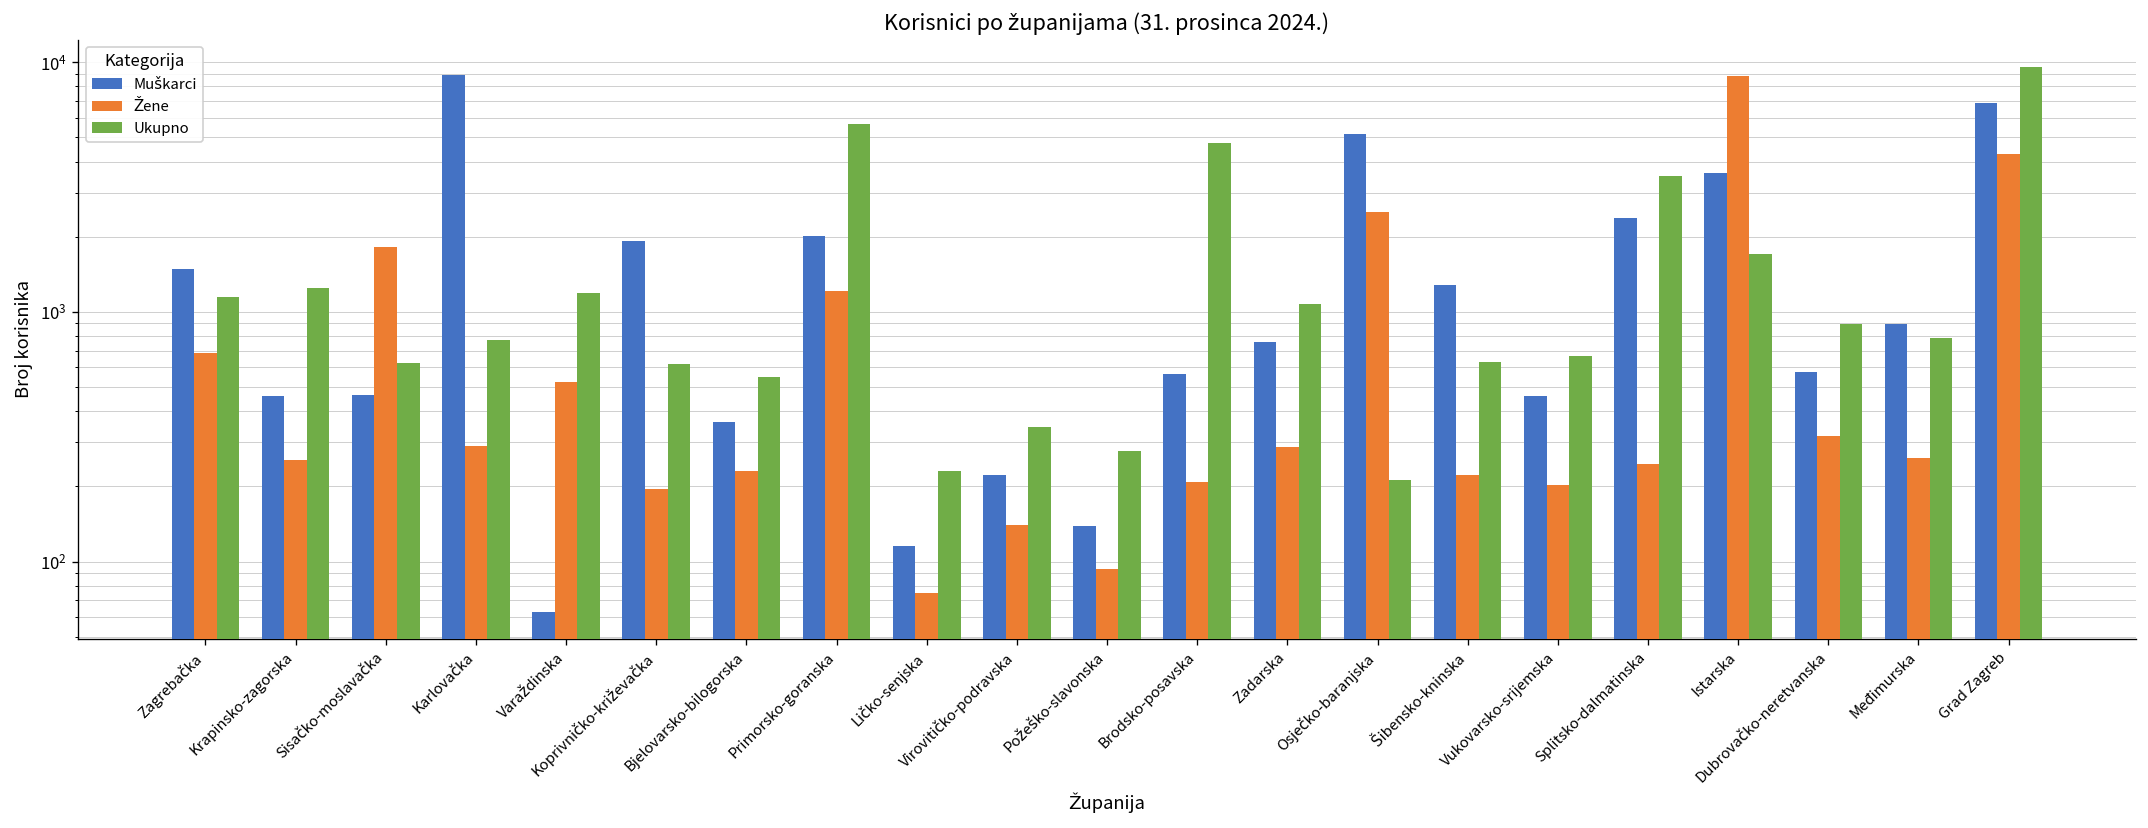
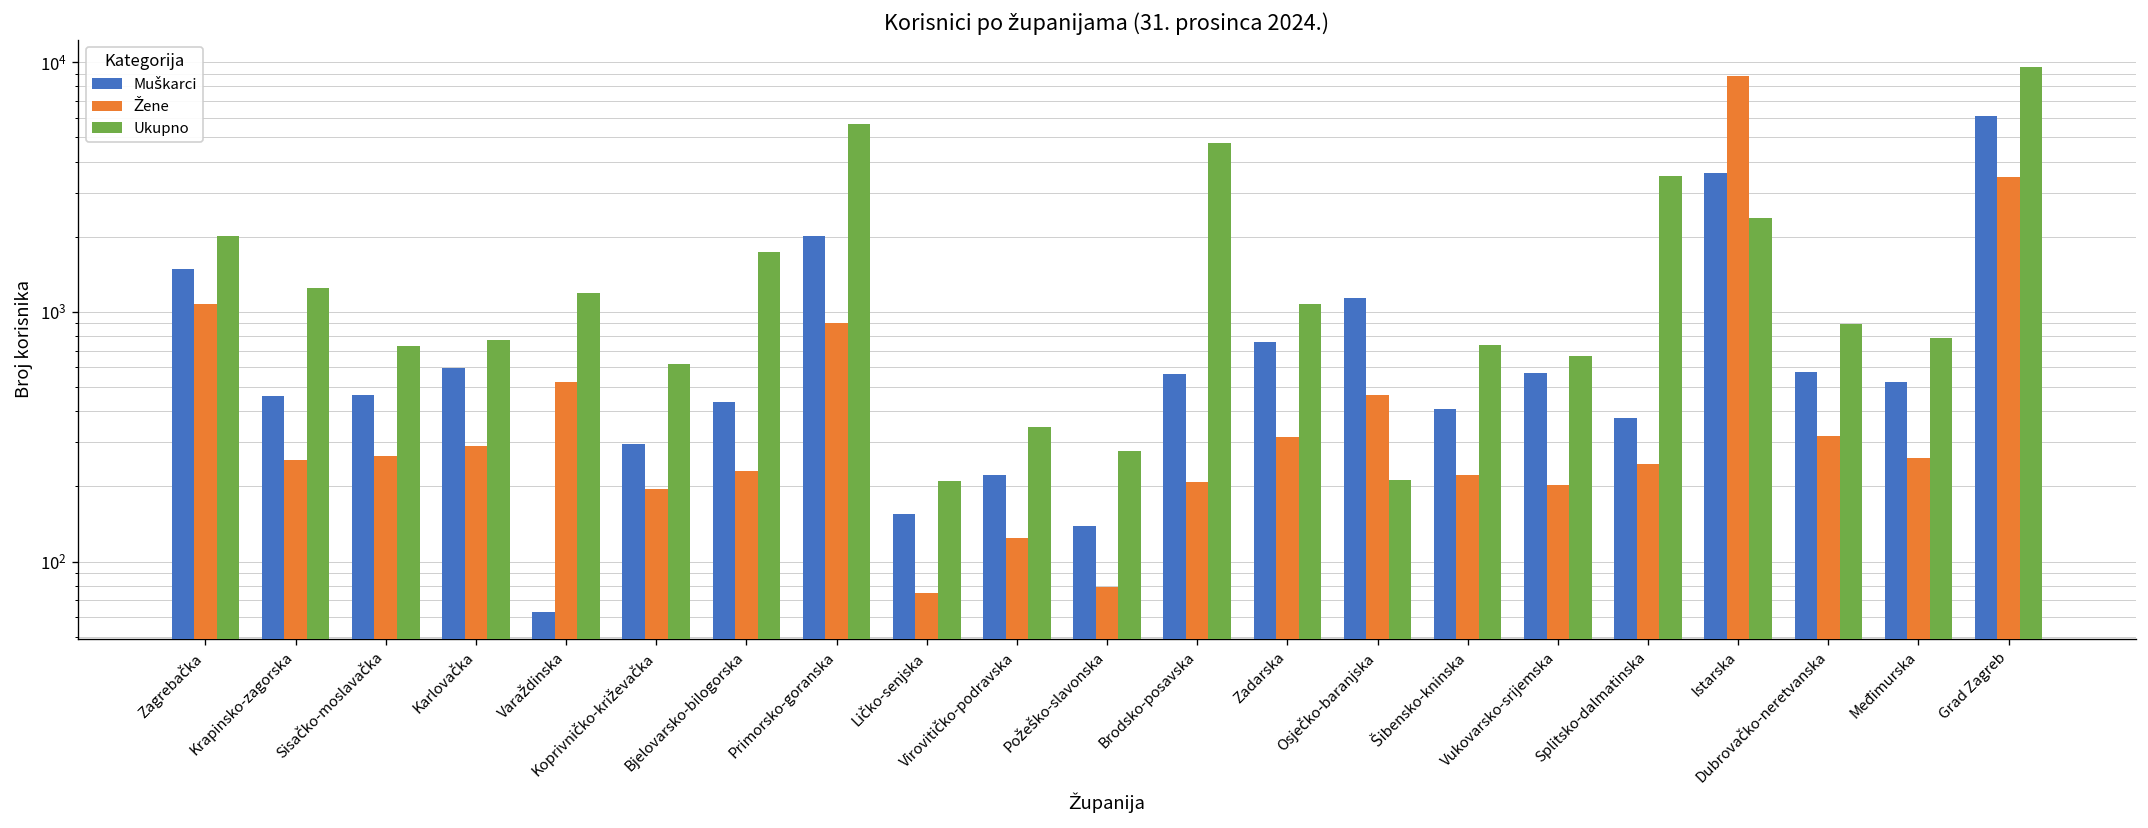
  {
    "Muškarci": {
      "Zagrebačka": 1500,
      "Krapinsko-zagorska": 460,
      "Sisačko-moslavačka": 460,
-     "Karlovačka": 8900,
+     "Karlovačka": 600,
      "Varaždinska": 63,
-     "Koprivničko-križevačka": 1900,
-     "Bjelovarsko-bilogorska": 360,
+     "Koprivničko-križevačka": 300,
+     "Bjelovarsko-bilogorska": 430,
      "Primorsko-goranska": 2000,
-     "Ličko-senjska": 120,
+     "Ličko-senjska": 160,
      "Virovitičko-podravska": 220,
      "Požeško-slavonska": 140,
      "Brodsko-posavska": 560,
      "Zadarska": 760,
-     "Osječko-baranjska": 5200,
-     "Šibensko-kninska": 1300,
-     "Vukovarsko-srijemska": 460,
-     "Splitsko-dalmatinska": 2400,
+     "Osječko-baranjska": 1100,
+     "Šibensko-kninska": 410,
+     "Vukovarsko-srijemska": 570,
+     "Splitsko-dalmatinska": 380,
      "Istarska": 3600,
      "Dubrovačko-neretvanska": 580,
-     "Međimurska": 890,
-     "Grad Zagreb": 6900
+     "Međimurska": 520,
+     "Grad Zagreb": 6100
    },
    "Žene": {
-     "Zagrebačka": 690,
+     "Zagrebačka": 1100,
      "Krapinsko-zagorska": 260,
-     "Sisačko-moslavačka": 1800,
+     "Sisačko-moslavačka": 260,
      "Karlovačka": 290,
      "Varaždinska": 530,
      "Koprivničko-križevačka": 200,
      "Bjelovarsko-bilogorska": 230,
-     "Primorsko-goranska": 1200,
+     "Primorsko-goranska": 900,
      "Ličko-senjska": 75,
-     "Virovitičko-podravska": 140,
-     "Požeško-slavonska": 90,
+     "Virovitičko-podravska": 120,
+     "Požeško-slavonska": 79,
      "Brodsko-posavska": 210,
-     "Zadarska": 290,
-     "Osječko-baranjska": 2500,
+     "Zadarska": 320,
+     "Osječko-baranjska": 470,
      "Šibensko-kninska": 220,
      "Vukovarsko-srijemska": 200,
      "Splitsko-dalmatinska": 250,
      "Istarska": 8800,
      "Dubrovačko-neretvanska": 320,
      "Međimurska": 260,
-     "Grad Zagreb": 4300
+     "Grad Zagreb": 3500
    },
    "Ukupno": {
-     "Zagrebačka": 1100,
+     "Zagrebačka": 2000,
      "Krapinsko-zagorska": 1200,
-     "Sisačko-moslavačka": 620,
+     "Sisačko-moslavačka": 730,
      "Karlovačka": 770,
      "Varaždinska": 1200,
      "Koprivničko-križevačka": 620,
-     "Bjelovarsko-bilogorska": 550,
+     "Bjelovarsko-bilogorska": 1700,
      "Primorsko-goranska": 5600,
-     "Ličko-senjska": 230,
+     "Ličko-senjska": 210,
      "Virovitičko-podravska": 350,
      "Požeško-slavonska": 280,
      "Brodsko-posavska": 4700,
      "Zadarska": 1100,
      "Osječko-baranjska": 210,
-     "Šibensko-kninska": 630,
+     "Šibensko-kninska": 740,
      "Vukovarsko-srijemska": 660,
      "Splitsko-dalmatinska": 3500,
-     "Istarska": 1700,
+     "Istarska": 2400,
      "Dubrovačko-neretvanska": 900,
      "Međimurska": 780,
      "Grad Zagreb": 10000
    }
  }
